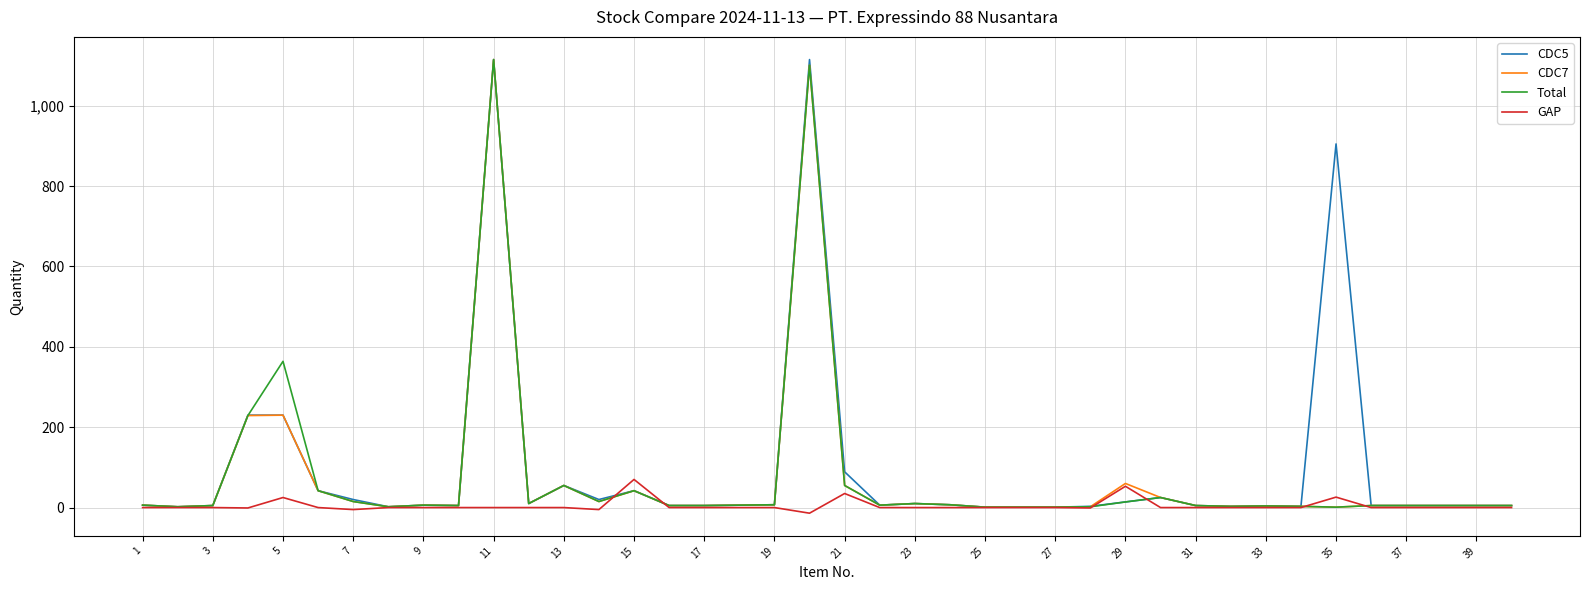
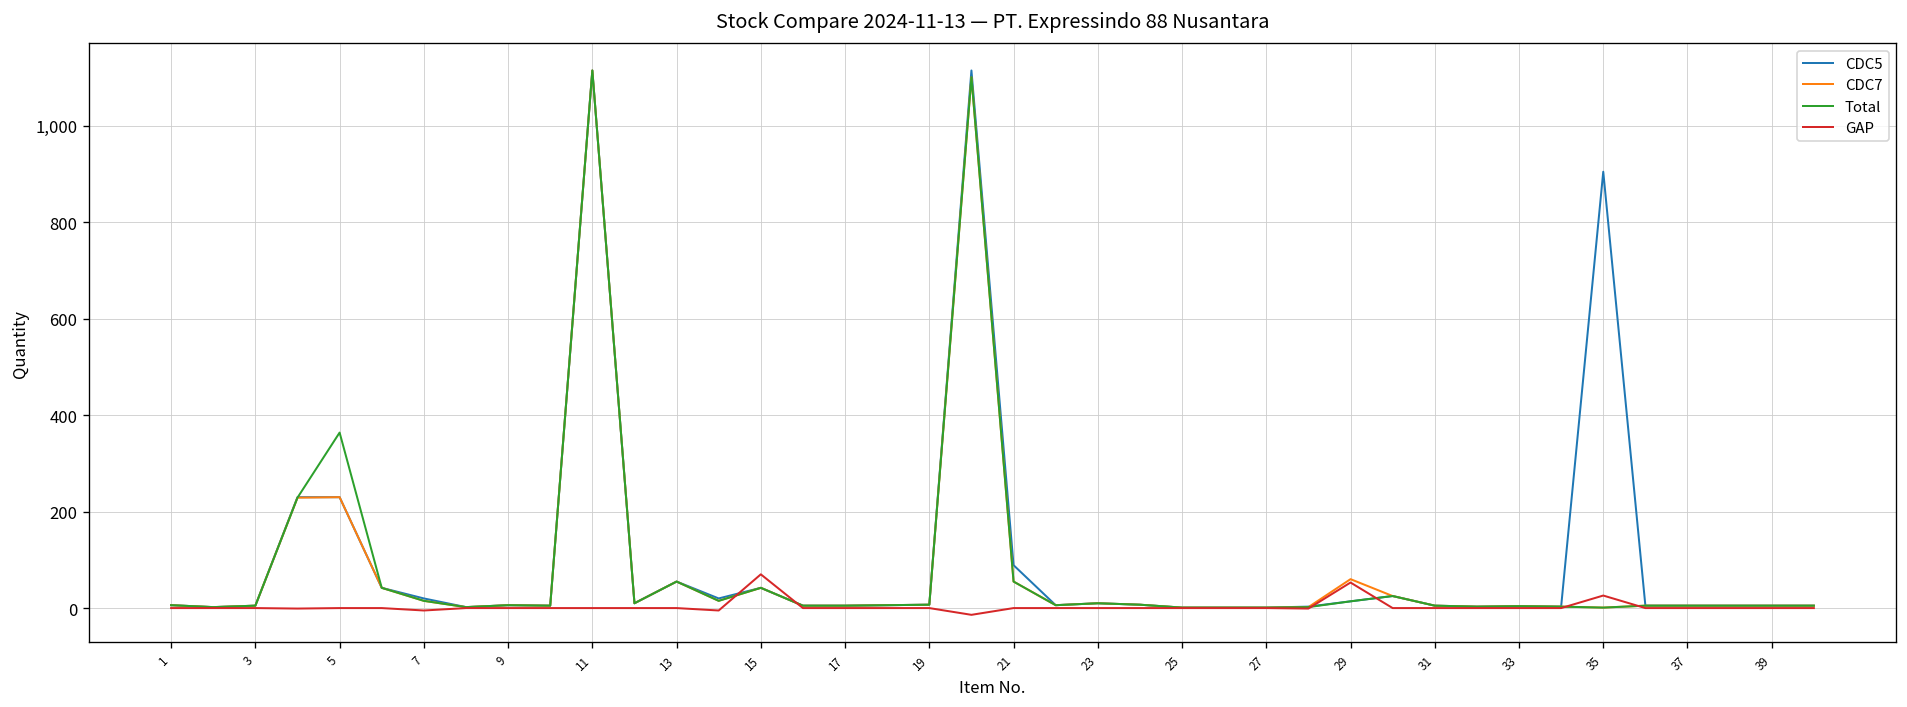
  {
    "CDC5": {
      "21": 90,
      "35": 910
    },
    "CDC7": {
      "29": 60
    },
    "Total": {
      "5": 360
    },
    "GAP": {
-     "5": 30,
+     "5": 0,
      "7": -10,
      "11": 0,
      "13": 0,
      "15": 70,
      "19": 0,
-     "21": 40,
+     "21": 0,
      "23": 0,
      "29": 50,
      "35": 30
    }
  }
